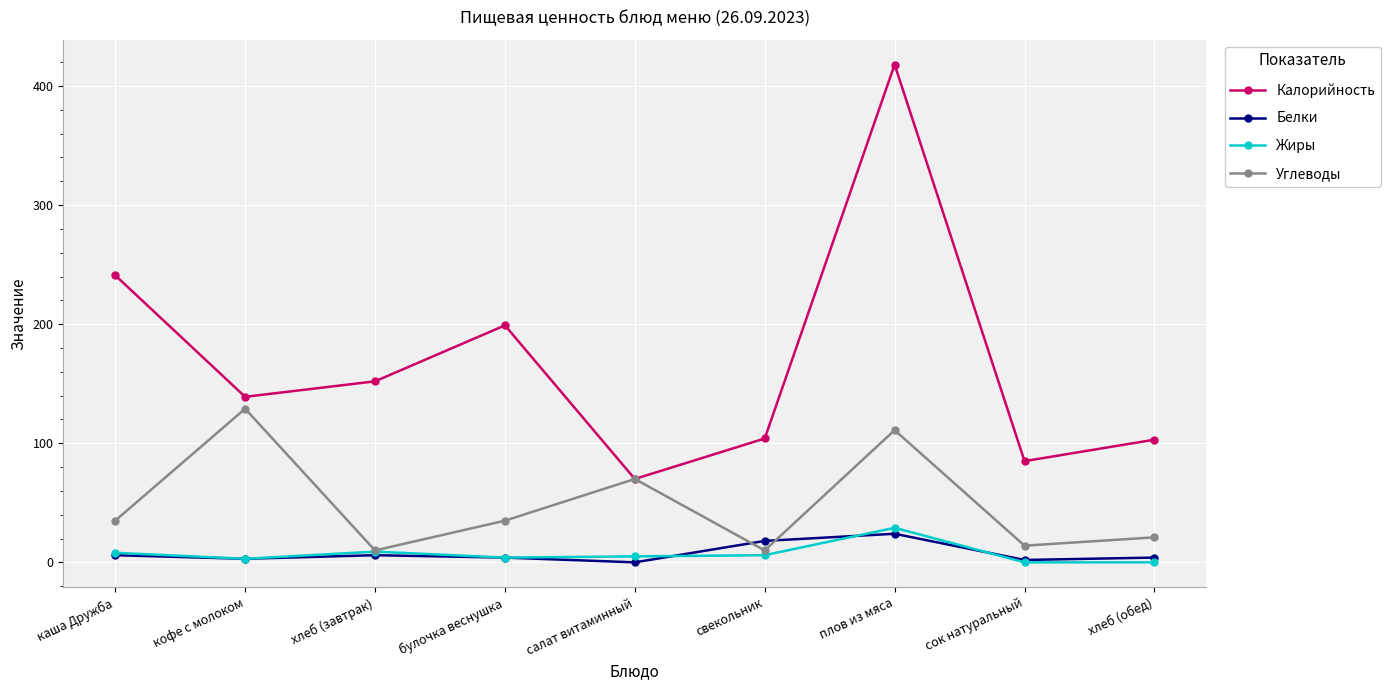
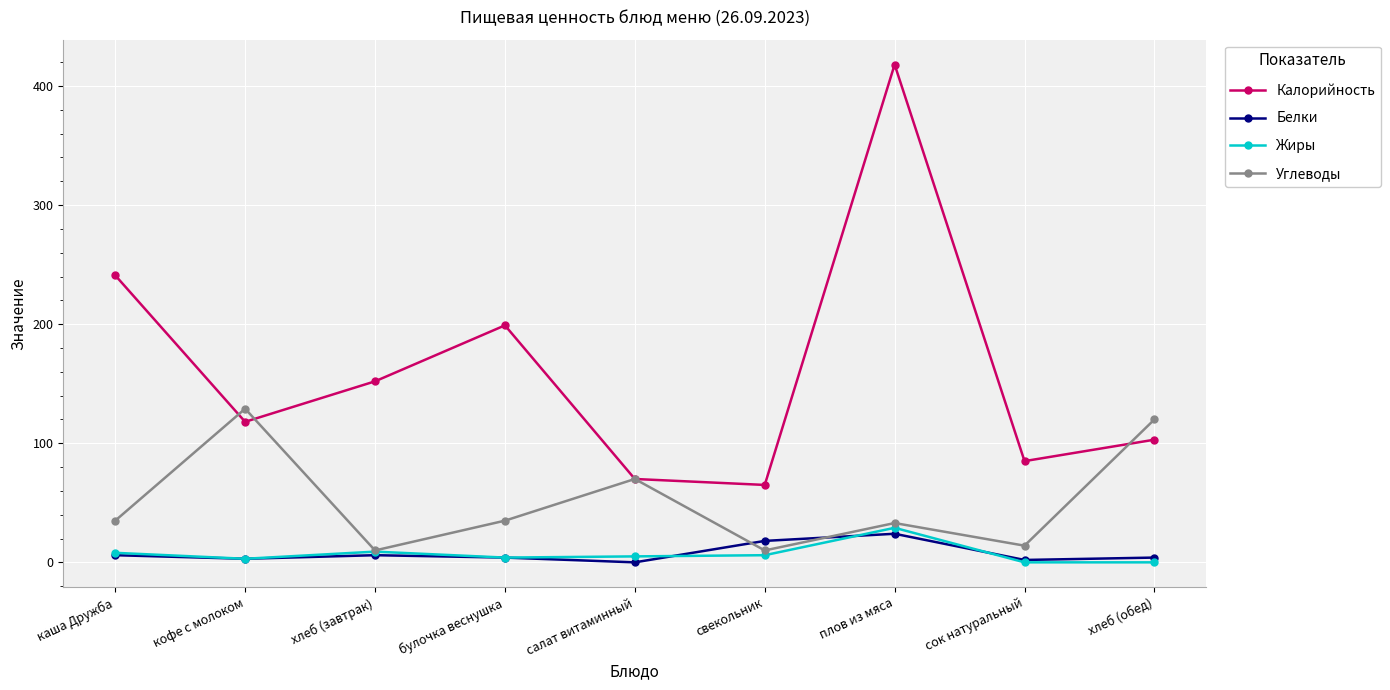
  {
    "Калорийность": {
      "каша Дружба": 241,
-     "кофе с молоком": 139,
+     "кофе с молоком": 118,
      "хлеб (завтрак)": 152,
      "булочка веснушка": 199,
-     "свекольник": 104,
+     "свекольник": 65,
      "плов из мяса": 418,
      "сок натуральный": 85,
      "хлеб (обед)": 103
    },
    "Белки": {
      "хлеб (завтрак)": 6,
      "салат витаминный": 0,
      "свекольник": 18,
      "плов из мяса": 24,
      "хлеб (обед)": 4
    },
    "Жиры": {
      "салат витаминный": 5,
      "свекольник": 6,
      "плов из мяса": 29,
      "хлеб (обед)": 0
    },
    "Углеводы": {
      "каша Дружба": 35,
      "кофе с молоком": 129,
      "булочка веснушка": 35,
      "свекольник": 10,
-     "плов из мяса": 111,
+     "плов из мяса": 33,
      "сок натуральный": 14,
-     "хлеб (обед)": 21
+     "хлеб (обед)": 120
    }
  }
